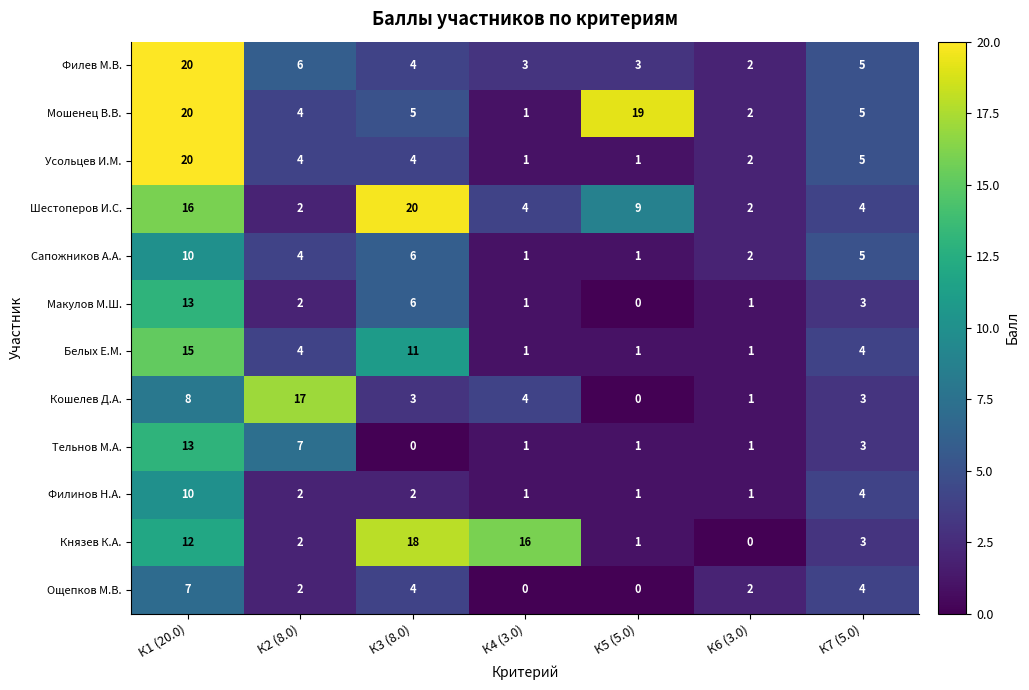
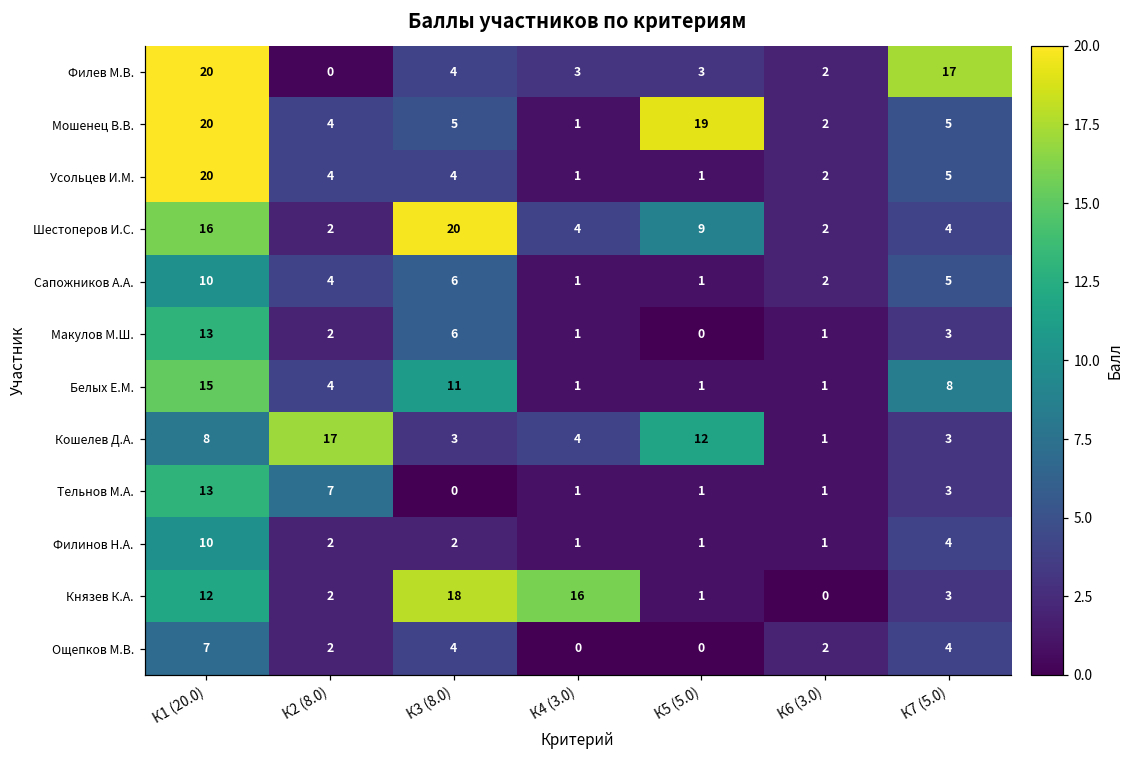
  {
    "Филев М.В.": {
      "К1 (20.0)": 20,
-     "К2 (8.0)": 6,
+     "К2 (8.0)": 0,
      "К3 (8.0)": 4,
      "К4 (3.0)": 3,
      "К5 (5.0)": 3,
      "К6 (3.0)": 2,
-     "К7 (5.0)": 5
+     "К7 (5.0)": 17
    },
    "Мошенец В.В.": {
      "К1 (20.0)": 20,
      "К2 (8.0)": 4,
      "К3 (8.0)": 5,
      "К4 (3.0)": 1,
      "К5 (5.0)": 19,
      "К6 (3.0)": 2,
      "К7 (5.0)": 5
    },
    "Усольцев И.М.": {
      "К1 (20.0)": 20,
      "К2 (8.0)": 4,
      "К3 (8.0)": 4,
      "К4 (3.0)": 1,
      "К5 (5.0)": 1,
      "К6 (3.0)": 2,
      "К7 (5.0)": 5
    },
    "Шестоперов И.С.": {
      "К1 (20.0)": 16,
      "К2 (8.0)": 2,
      "К3 (8.0)": 20,
      "К4 (3.0)": 4,
      "К5 (5.0)": 9,
      "К6 (3.0)": 2,
      "К7 (5.0)": 4
    },
    "Сапожников А.А.": {
      "К1 (20.0)": 10,
      "К2 (8.0)": 4,
      "К3 (8.0)": 6,
      "К4 (3.0)": 1,
      "К5 (5.0)": 1,
      "К6 (3.0)": 2,
      "К7 (5.0)": 5
    },
    "Макулов М.Ш.": {
      "К1 (20.0)": 13,
      "К2 (8.0)": 2,
      "К3 (8.0)": 6,
      "К4 (3.0)": 1,
      "К5 (5.0)": 0,
      "К6 (3.0)": 1,
      "К7 (5.0)": 3
    },
    "Белых Е.М.": {
      "К1 (20.0)": 15,
      "К2 (8.0)": 4,
      "К3 (8.0)": 11,
      "К4 (3.0)": 1,
      "К5 (5.0)": 1,
      "К6 (3.0)": 1,
-     "К7 (5.0)": 4
+     "К7 (5.0)": 8
    },
    "Кошелев Д.А.": {
      "К1 (20.0)": 8,
      "К2 (8.0)": 17,
      "К3 (8.0)": 3,
      "К4 (3.0)": 4,
-     "К5 (5.0)": 0,
+     "К5 (5.0)": 12,
      "К6 (3.0)": 1,
      "К7 (5.0)": 3
    },
    "Тельнов М.А.": {
      "К1 (20.0)": 13,
      "К2 (8.0)": 7,
      "К3 (8.0)": 0,
      "К4 (3.0)": 1,
      "К5 (5.0)": 1,
      "К6 (3.0)": 1,
      "К7 (5.0)": 3
    },
    "Филинов Н.А.": {
      "К1 (20.0)": 10,
      "К2 (8.0)": 2,
      "К3 (8.0)": 2,
      "К4 (3.0)": 1,
      "К5 (5.0)": 1,
      "К6 (3.0)": 1,
      "К7 (5.0)": 4
    },
    "Князев К.А.": {
      "К1 (20.0)": 12,
      "К2 (8.0)": 2,
      "К3 (8.0)": 18,
      "К4 (3.0)": 16,
      "К5 (5.0)": 1,
      "К6 (3.0)": 0,
      "К7 (5.0)": 3
    },
    "Ощепков М.В.": {
      "К1 (20.0)": 7,
      "К2 (8.0)": 2,
      "К3 (8.0)": 4,
      "К4 (3.0)": 0,
      "К5 (5.0)": 0,
      "К6 (3.0)": 2,
      "К7 (5.0)": 4
    }
  }
